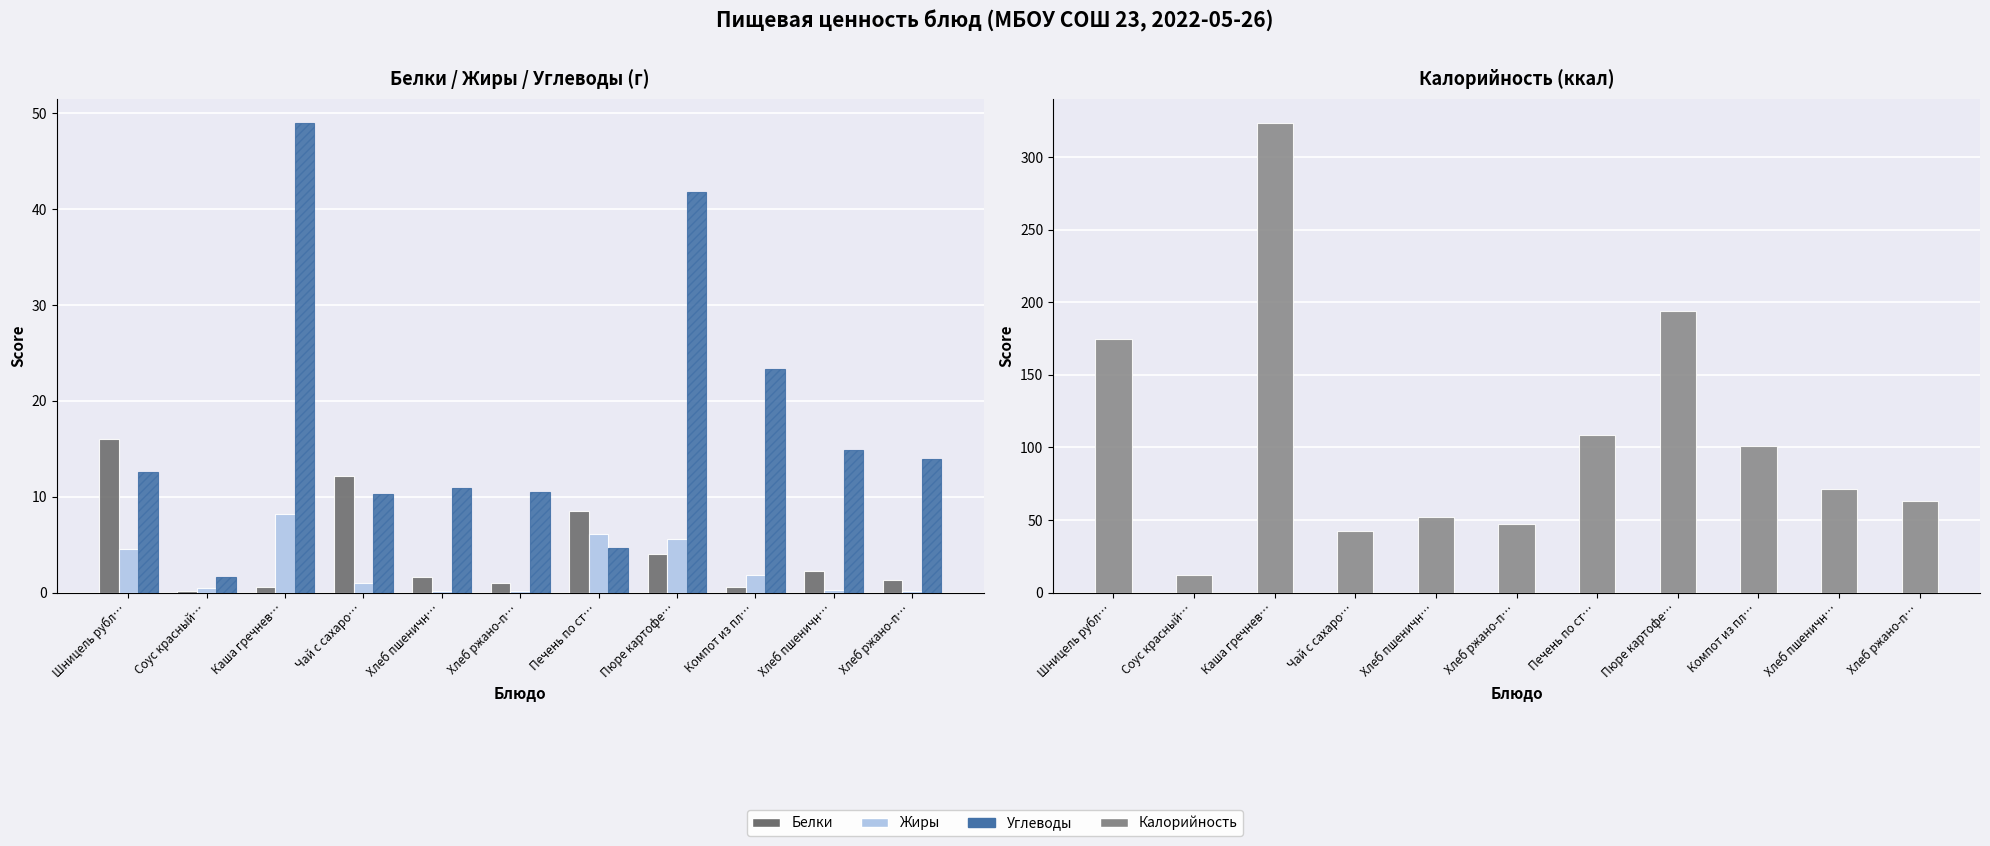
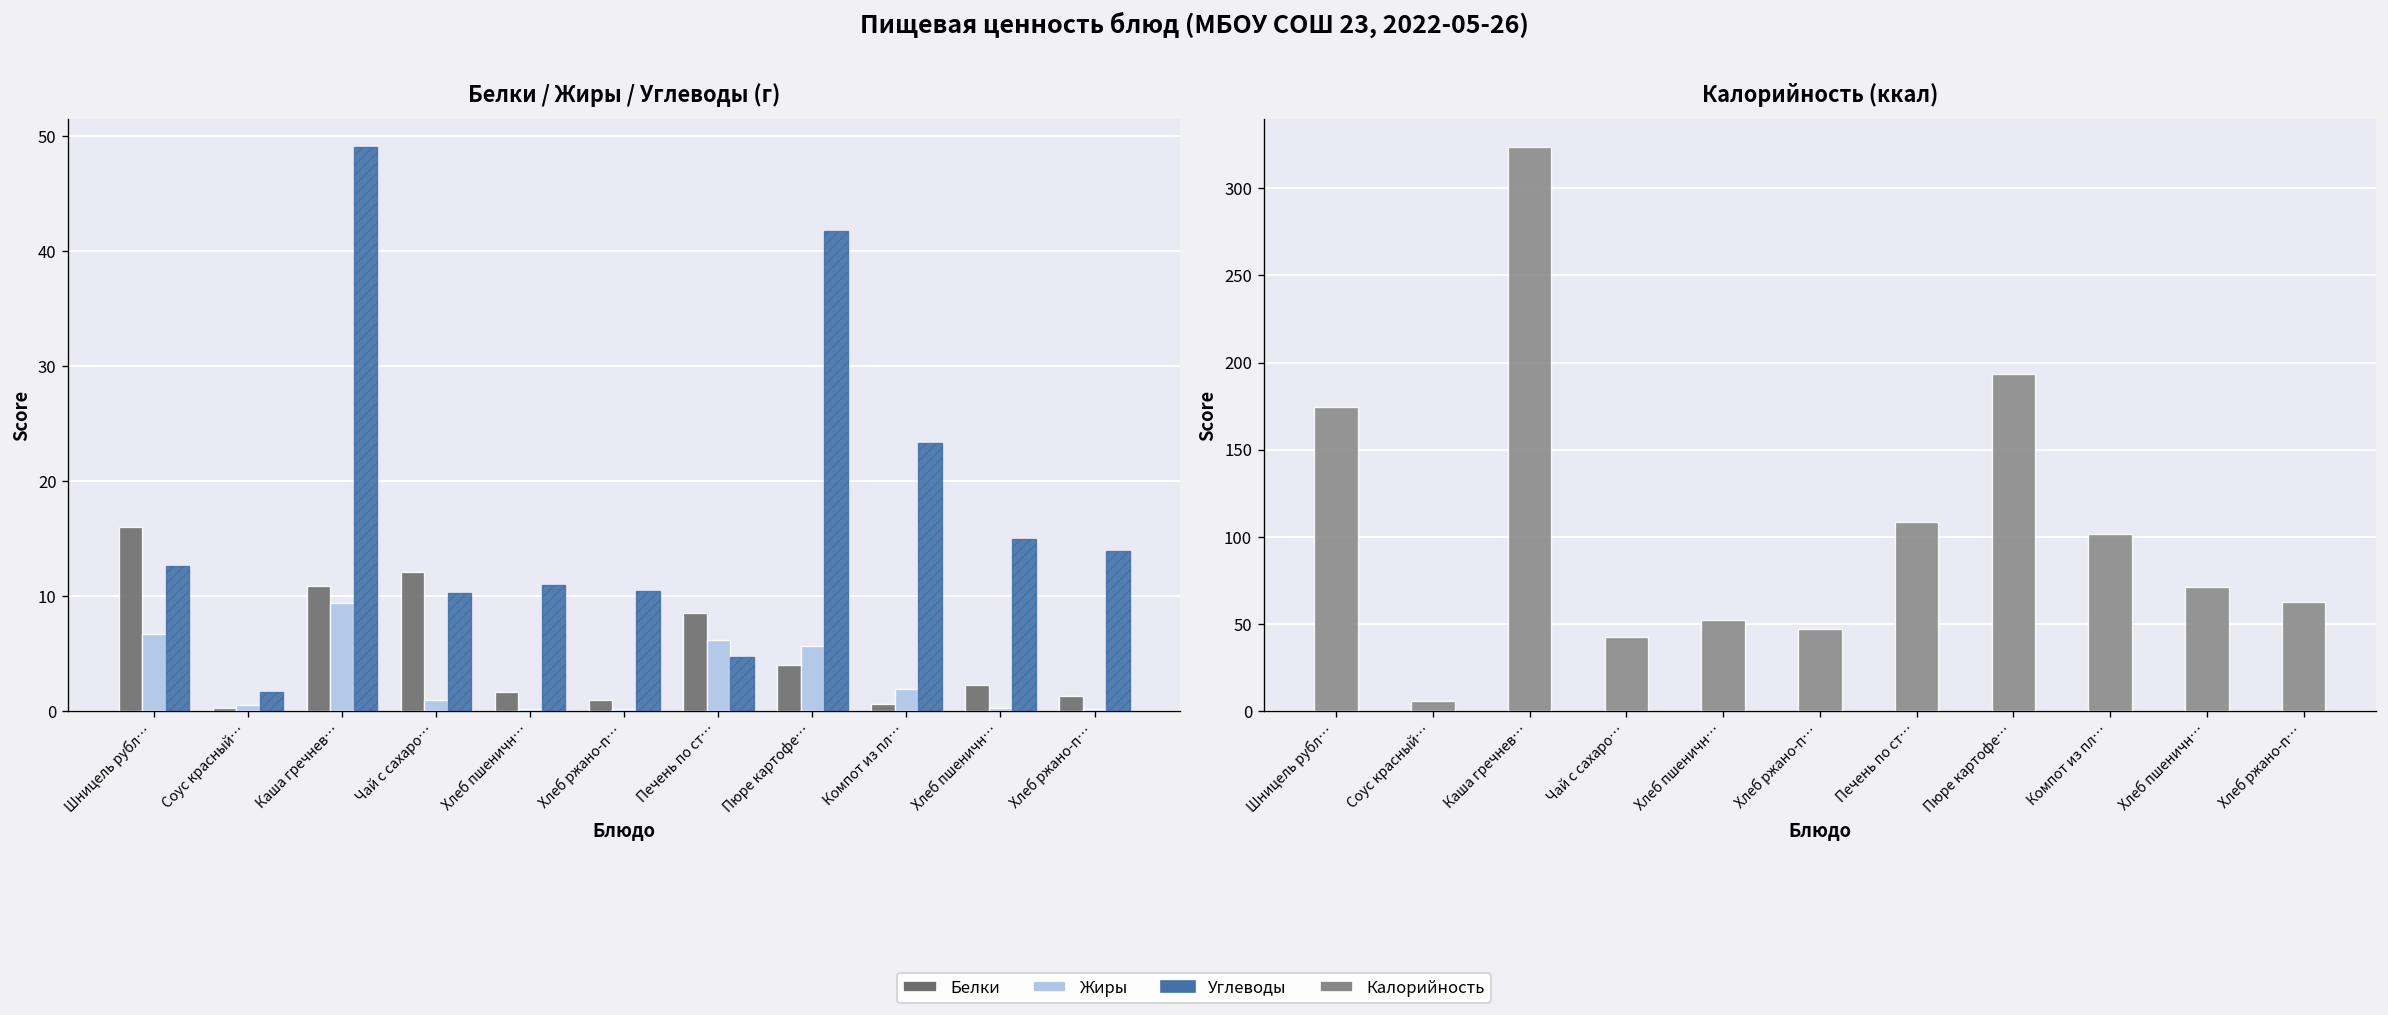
  {
    "Белки / Жиры / Углеводы (г)": {
      "Белки": {
        "Шницель рубл…": 16,
-       "Каша гречнев…": 1,
+       "Каша гречнев…": 11,
        "Чай с сахаро…": 12,
        "Печень по ст…": 9,
        "Пюре картофе…": 4,
        "Компот из пл…": 1
      },
      "Жиры": {
-       "Шницель рубл…": 5,
+       "Шницель рубл…": 7,
        "Соус красный…": 1,
-       "Каша гречнев…": 8,
+       "Каша гречнев…": 9,
        "Чай с сахаро…": 1,
        "Печень по ст…": 6,
        "Пюре картофе…": 6,
        "Компот из пл…": 2
      },
      "Углеводы": {
        "Шницель рубл…": 13,
        "Соус красный…": 2,
        "Каша гречнев…": 49,
        "Чай с сахаро…": 10,
        "Печень по ст…": 5,
        "Пюре картофе…": 42,
        "Компот из пл…": 23
      }
    },
    "Калорийность (ккал)": {
      "Шницель рубл…": 174,
-     "Соус красный…": 12,
+     "Соус красный…": 6,
      "Каша гречнев…": 324,
      "Чай с сахаро…": 43,
      "Печень по ст…": 108,
      "Пюре картофе…": 194,
      "Компот из пл…": 101
    }
  }
